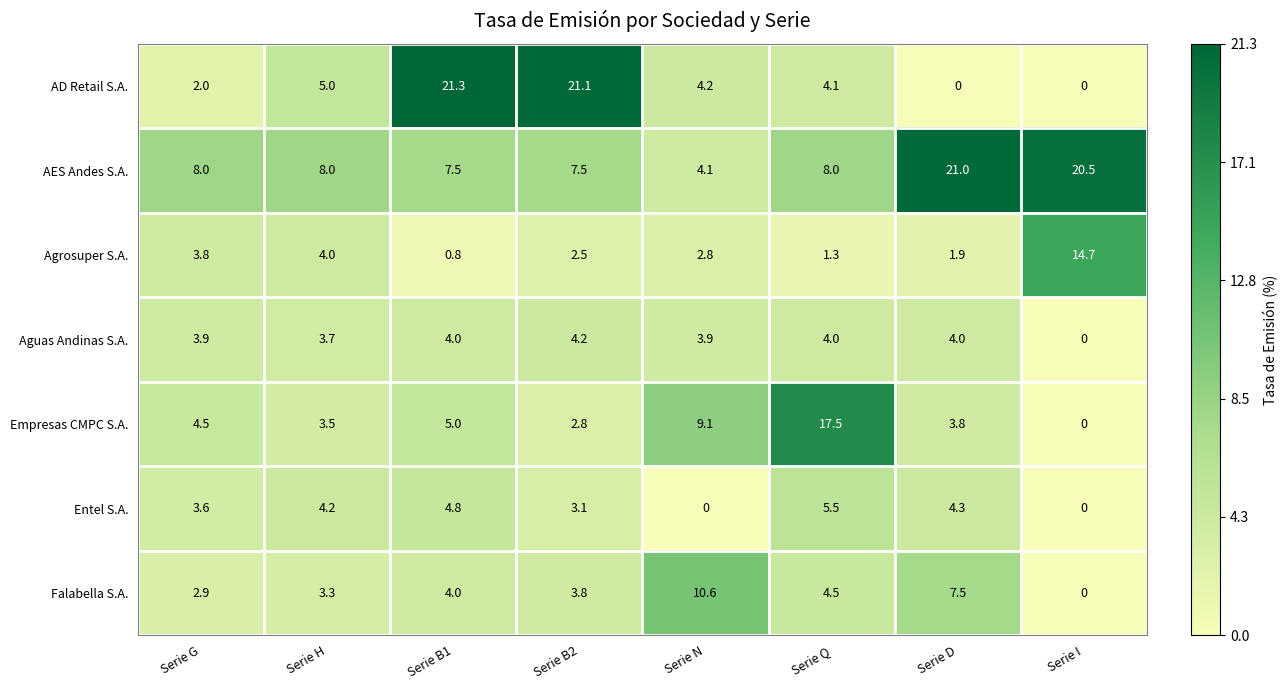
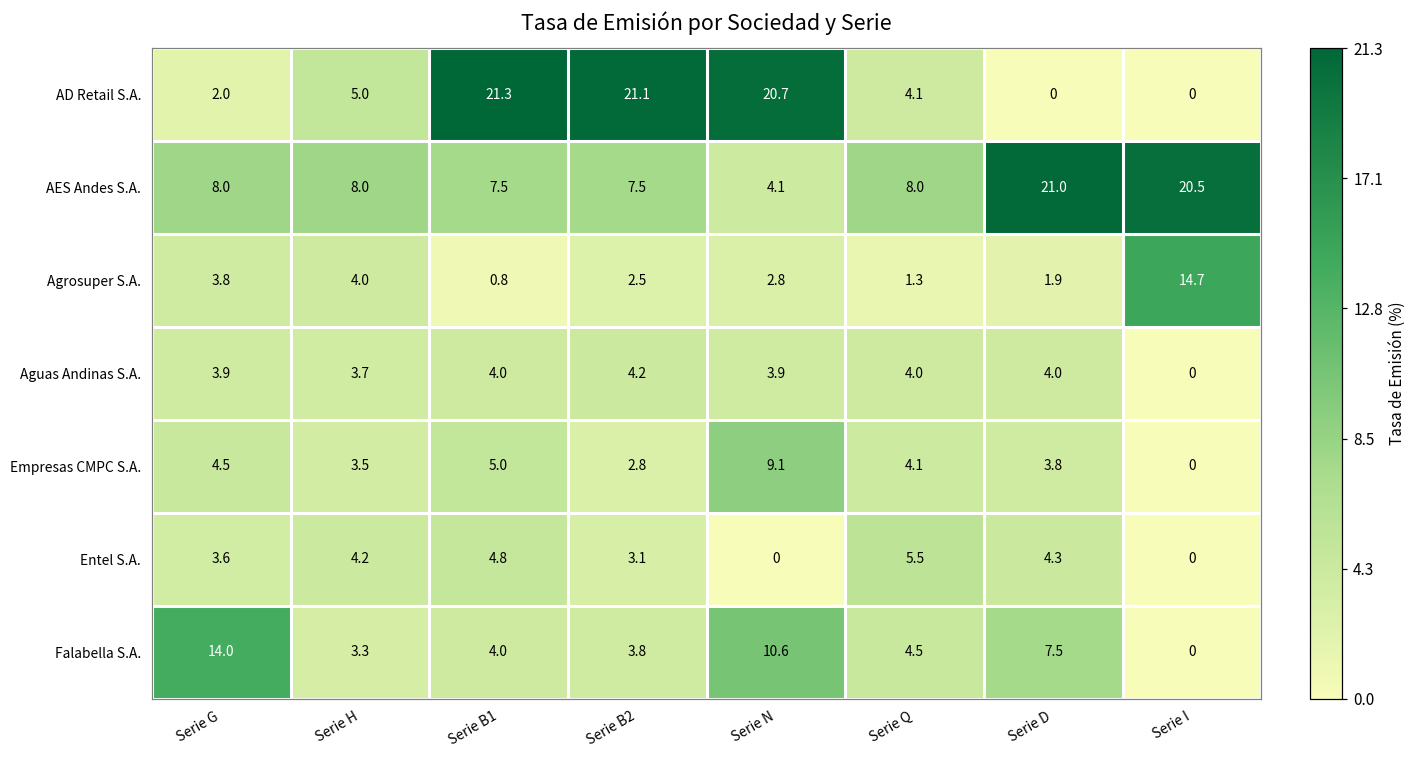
  {
    "AD Retail S.A.": {
      "Serie G": 2.0,
      "Serie H": 5.0,
      "Serie B1": 21.3,
      "Serie B2": 21.1,
-     "Serie N": 4.2,
+     "Serie N": 20.7,
      "Serie Q": 4.1,
      "Serie D": 0,
      "Serie I": 0
    },
    "AES Andes S.A.": {
      "Serie G": 8.0,
      "Serie H": 8.0,
      "Serie B1": 7.5,
      "Serie B2": 7.5,
      "Serie N": 4.1,
      "Serie Q": 8.0,
      "Serie D": 21.0,
      "Serie I": 20.5
    },
    "Agrosuper S.A.": {
      "Serie G": 3.8,
      "Serie H": 4.0,
      "Serie B1": 0.8,
      "Serie B2": 2.5,
      "Serie N": 2.8,
      "Serie Q": 1.3,
      "Serie D": 1.9,
      "Serie I": 14.7
    },
    "Aguas Andinas S.A.": {
      "Serie G": 3.9,
      "Serie H": 3.7,
      "Serie B1": 4.0,
      "Serie B2": 4.2,
      "Serie N": 3.9,
      "Serie Q": 4.0,
      "Serie D": 4.0,
      "Serie I": 0
    },
    "Empresas CMPC S.A.": {
      "Serie G": 4.5,
      "Serie H": 3.5,
      "Serie B1": 5.0,
      "Serie B2": 2.8,
      "Serie N": 9.1,
-     "Serie Q": 17.5,
+     "Serie Q": 4.1,
      "Serie D": 3.8,
      "Serie I": 0
    },
    "Entel S.A.": {
      "Serie G": 3.6,
      "Serie H": 4.2,
      "Serie B1": 4.8,
      "Serie B2": 3.1,
      "Serie N": 0,
      "Serie Q": 5.5,
      "Serie D": 4.3,
      "Serie I": 0
    },
    "Falabella S.A.": {
-     "Serie G": 2.9,
+     "Serie G": 14.0,
      "Serie H": 3.3,
      "Serie B1": 4.0,
      "Serie B2": 3.8,
      "Serie N": 10.6,
      "Serie Q": 4.5,
      "Serie D": 7.5,
      "Serie I": 0
    }
  }
